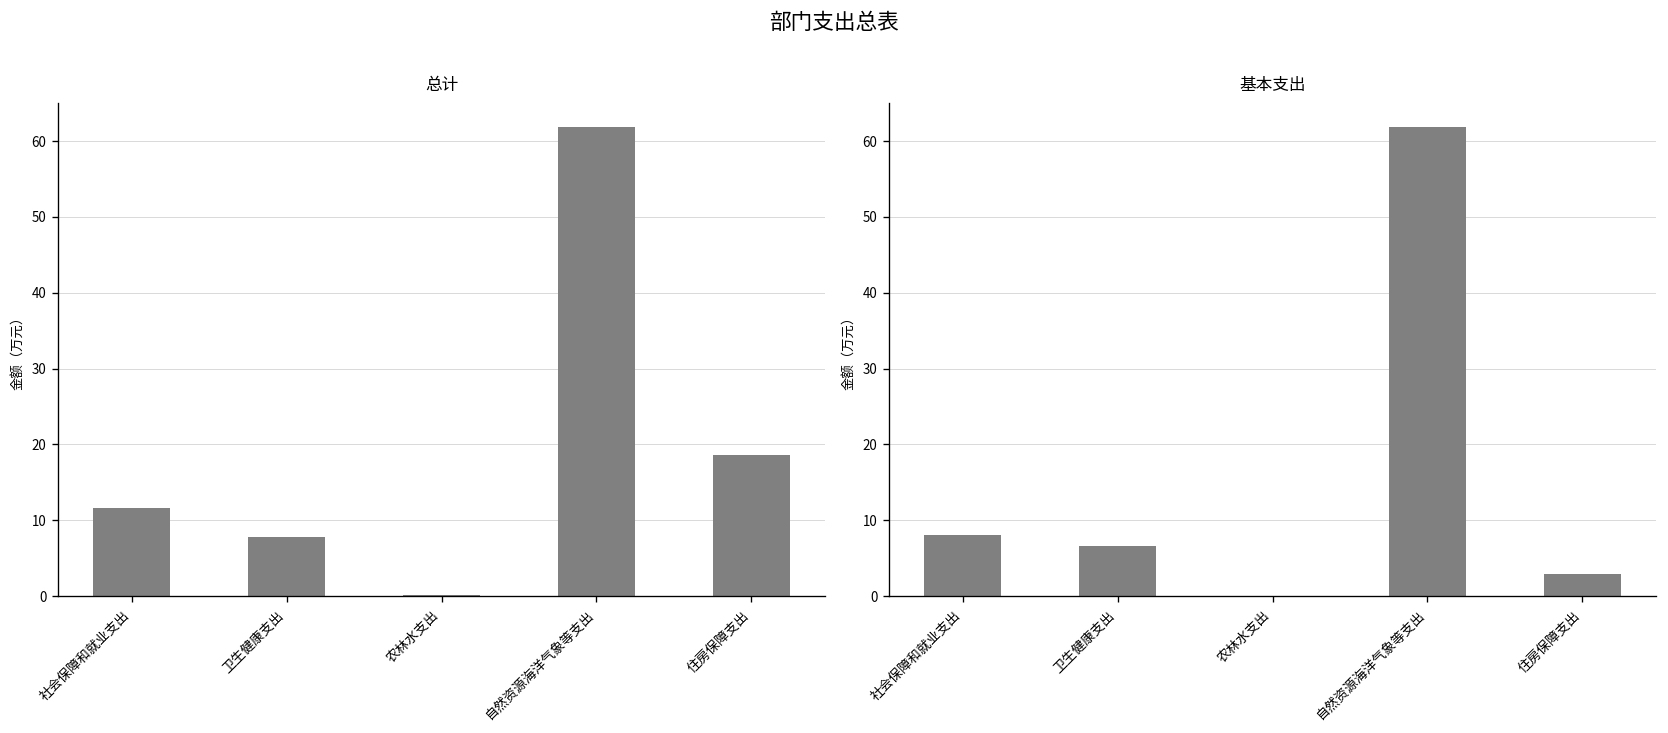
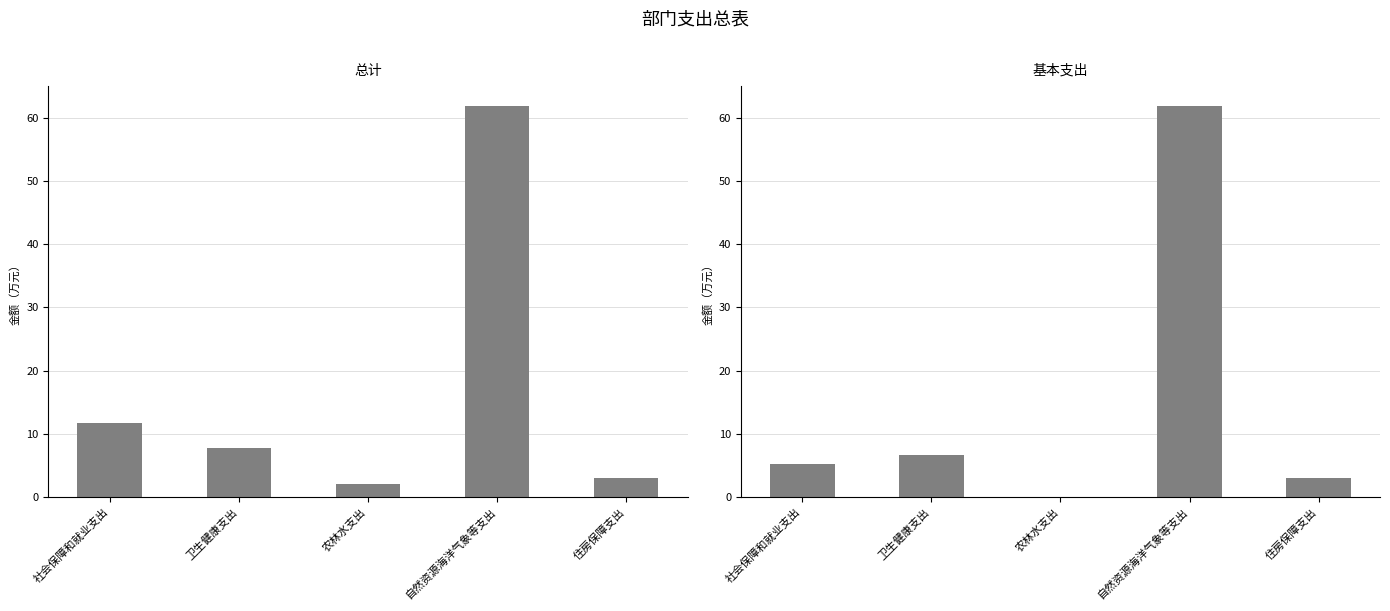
  {
    "总计": {
      "社会保障和就业支出": 12,
      "卫生健康支出": 8,
-     "农林水支出": 0,
+     "农林水支出": 2,
      "自然资源海洋气象等支出": 62,
-     "住房保障支出": 19
+     "住房保障支出": 3
    },
    "基本支出": {
-     "社会保障和就业支出": 8,
+     "社会保障和就业支出": 5,
      "卫生健康支出": 7,
      "农林水支出": 0,
      "自然资源海洋气象等支出": 62,
      "住房保障支出": 3
    }
  }
